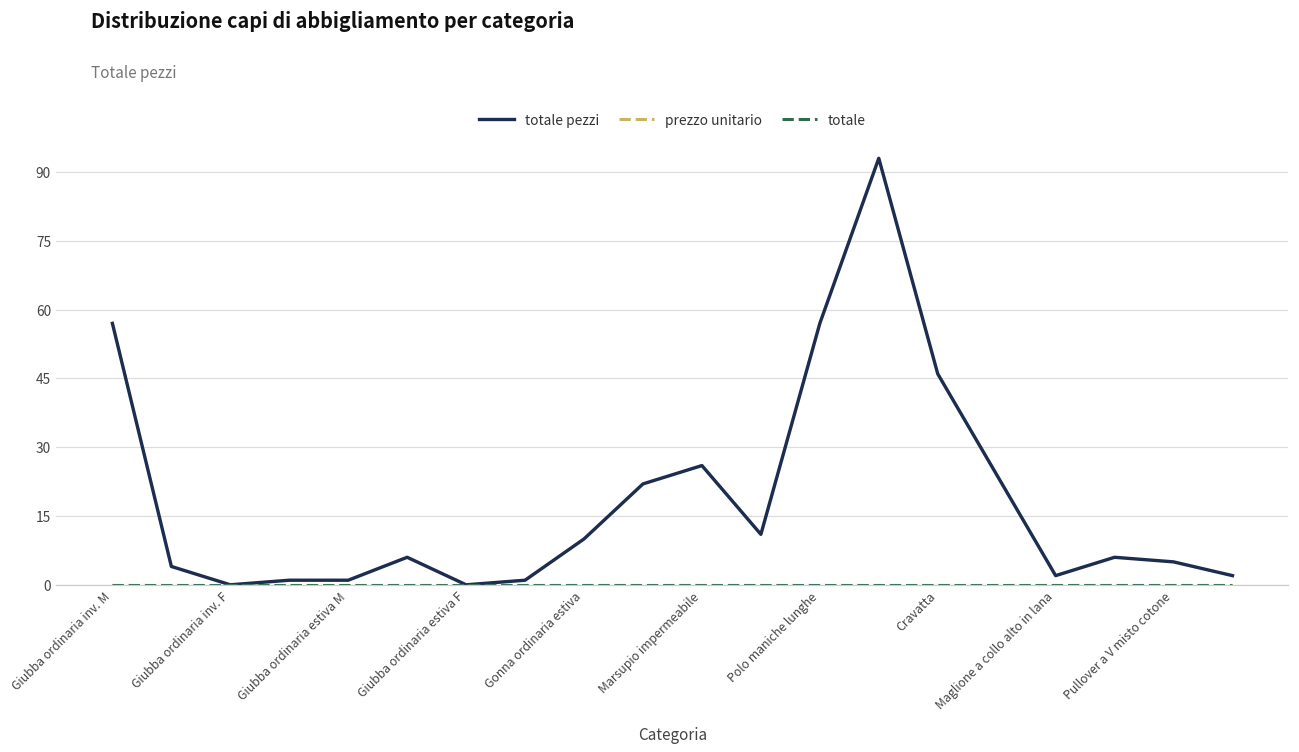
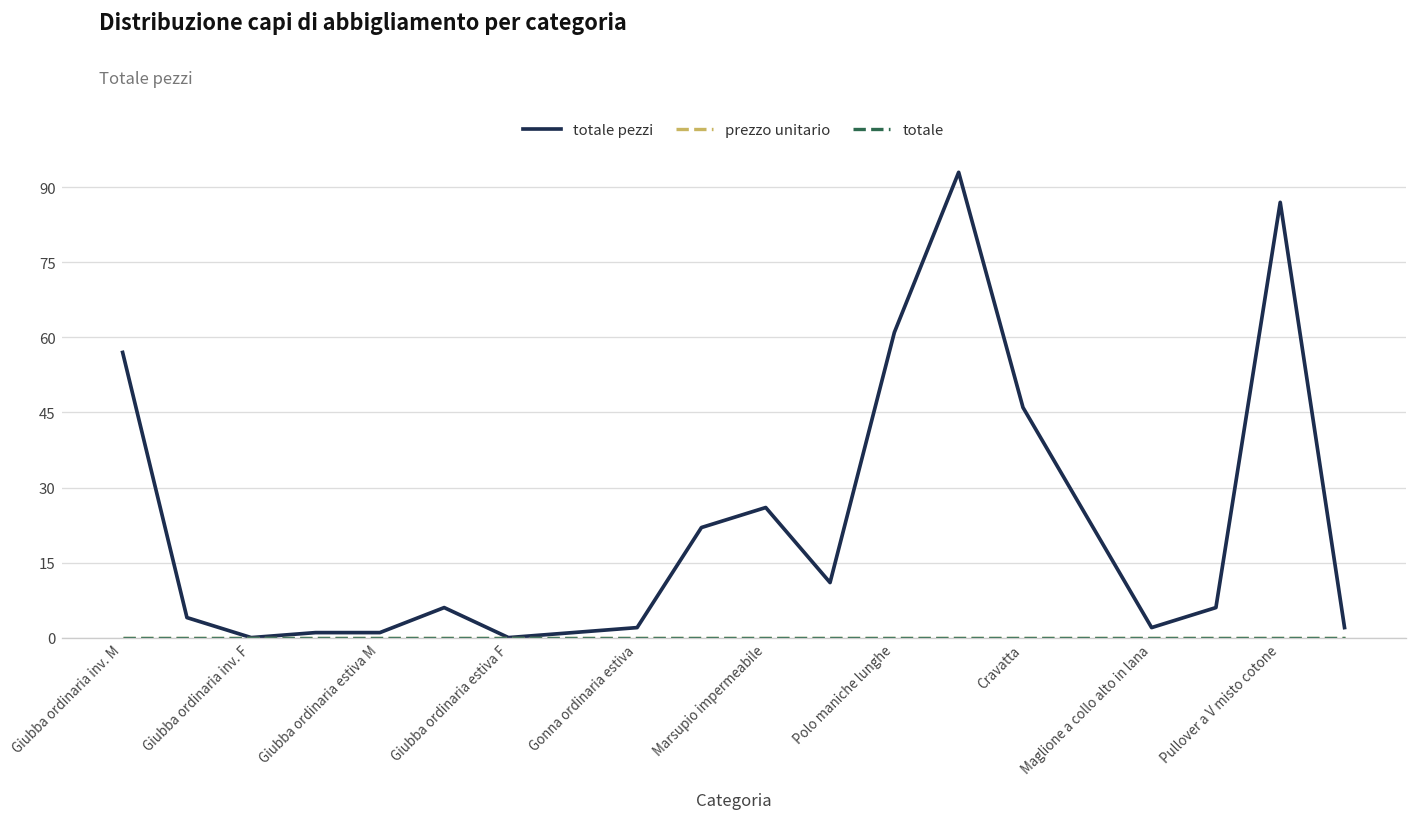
  {
    "totale pezzi": {
      "Giubba ordinaria inv. M": 57,
      "Giubba ordinaria estiva M": 1,
-     "Gonna ordinaria estiva": 10,
+     "Gonna ordinaria estiva": 2,
      "Marsupio impermeabile": 26,
-     "Polo maniche lunghe": 57,
+     "Polo maniche lunghe": 61,
      "Cravatta": 46,
      "Maglione a collo alto in lana": 2,
-     "Pullover a V misto cotone": 5
+     "Pullover a V misto cotone": 87
    },
    "totale": {
      "Giubba ordinaria inv. M": 0,
      "Giubba ordinaria estiva M": 0,
      "Gonna ordinaria estiva": 0,
      "Marsupio impermeabile": 0,
      "Polo maniche lunghe": 0,
      "Cravatta": 0,
      "Maglione a collo alto in lana": 0,
      "Pullover a V misto cotone": 0
    }
  }
